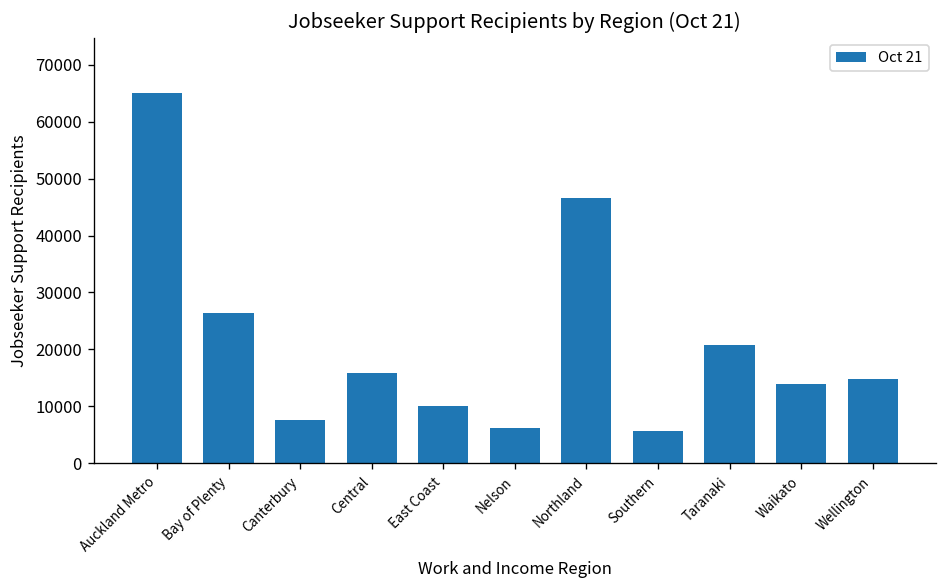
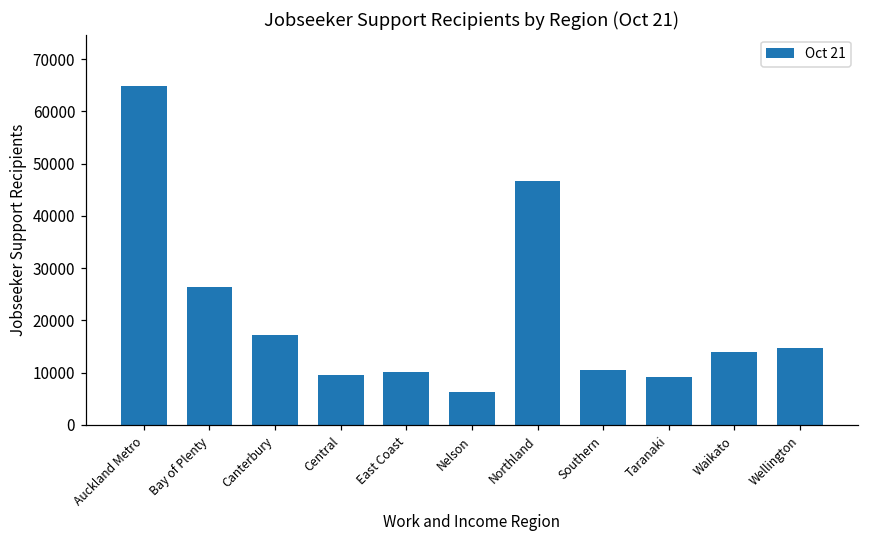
  {
    "Auckland Metro": 65000,
    "Bay of Plenty": 26000,
-   "Canterbury": 8000,
-   "Central": 16000,
+   "Canterbury": 17000,
+   "Central": 9000,
    "East Coast": 10000,
    "Nelson": 6000,
    "Northland": 47000,
-   "Southern": 6000,
-   "Taranaki": 21000,
+   "Southern": 11000,
+   "Taranaki": 9000,
    "Waikato": 14000,
    "Wellington": 15000
  }
